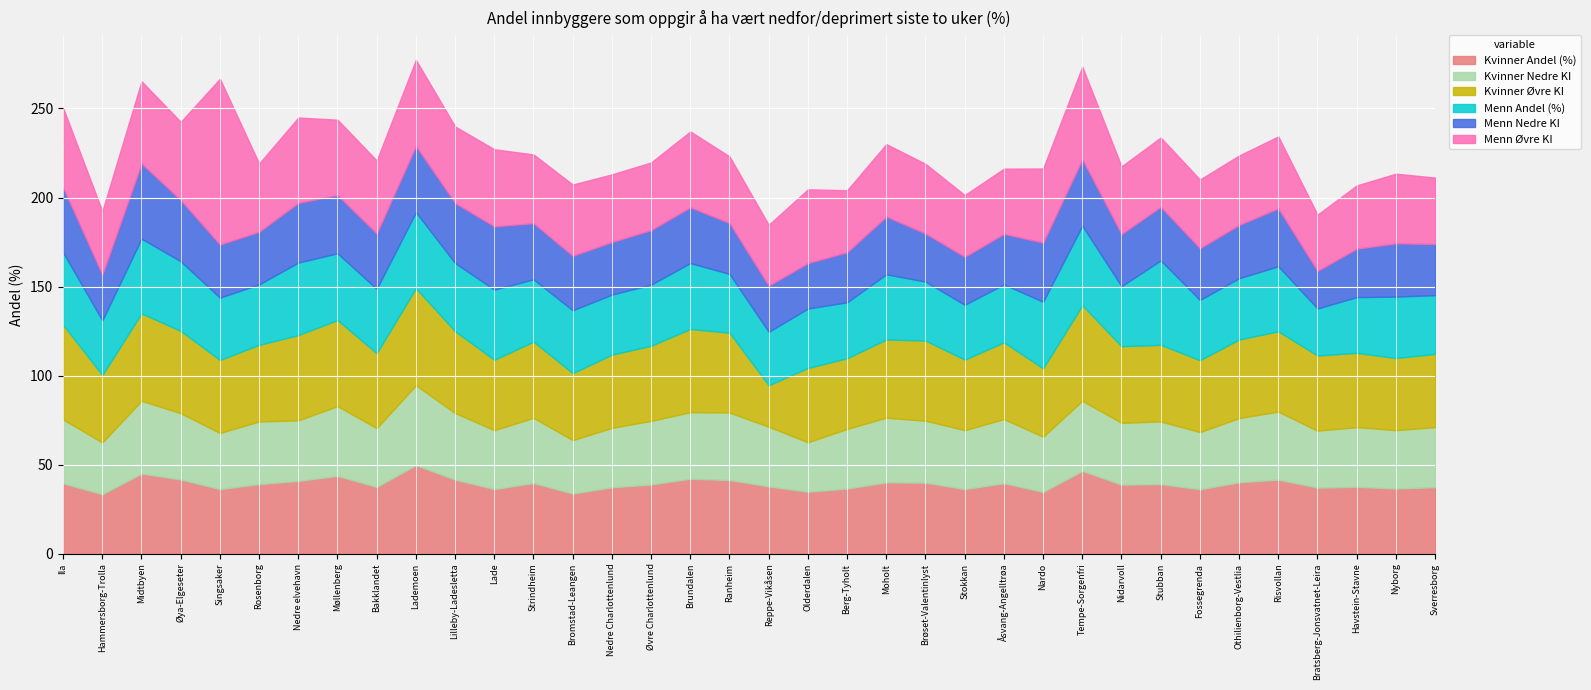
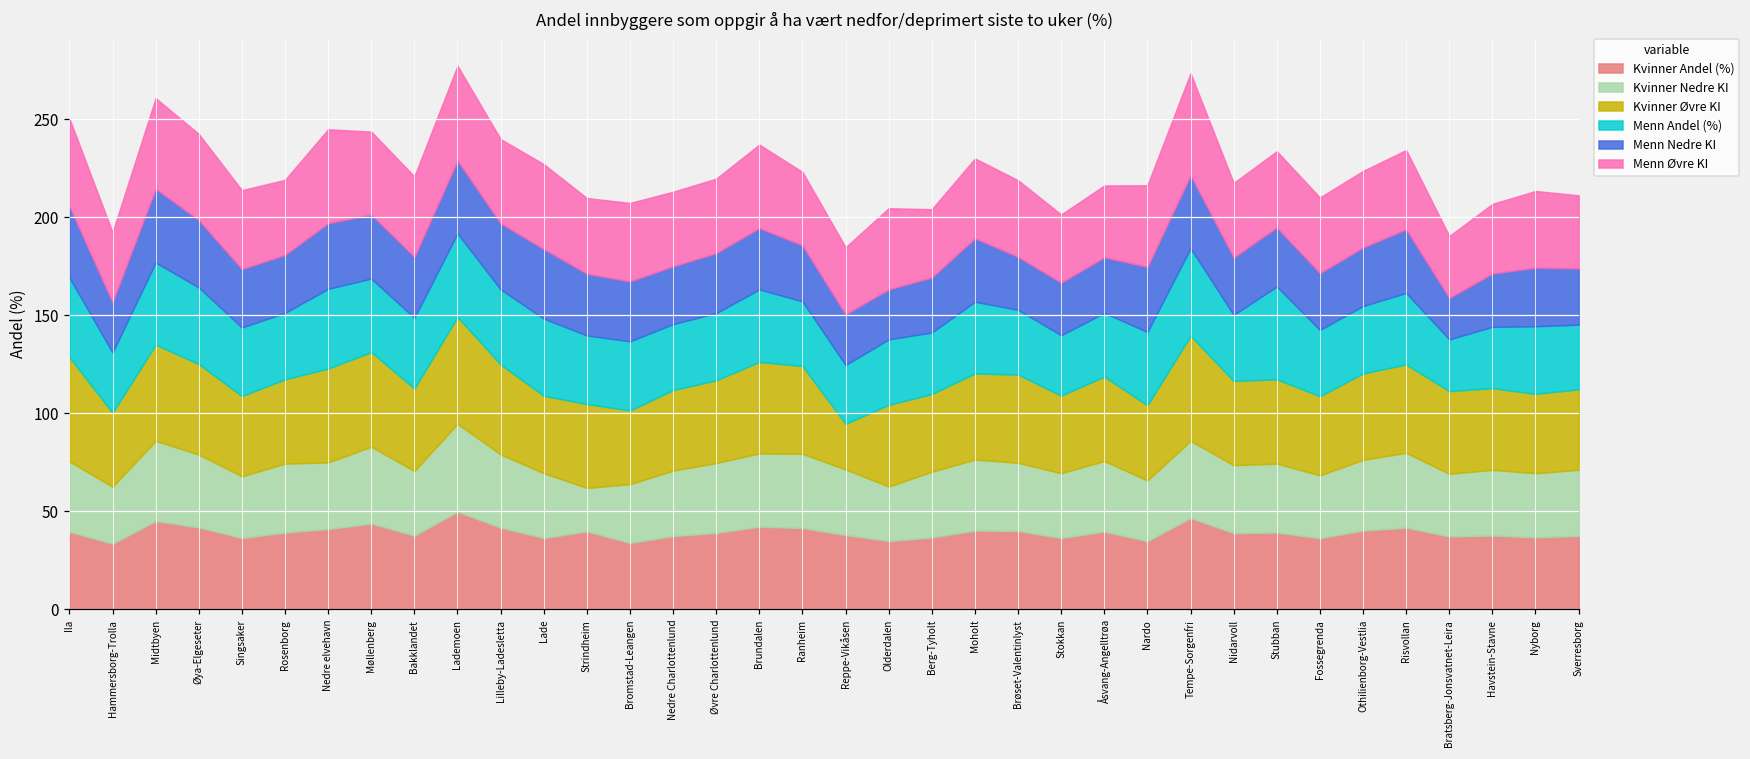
  {
    "Kvinner Nedre KI": {
      "Ila": 36,
      "Hammersborg-Trolla": 29,
      "Midtbyen": 41,
      "Øya-Elgeseter": 37,
      "Singsaker": 32,
      "Rosenborg": 35,
      "Nedre elvehavn": 34,
      "Møllenberg": 39,
      "Bakklandet": 33,
      "Lademoen": 45,
      "Lilleby-Ladesletta": 37,
      "Lade": 33,
-     "Strindheim": 37,
+     "Strindheim": 22,
      "Bromstad-Leangen": 30,
      "Nedre Charlottenlund": 33,
      "Øvre Charlottenlund": 36,
      "Brundalen": 37,
      "Ranheim": 38,
      "Reppe-Vikåsen": 34,
      "Olderdalen": 28,
      "Berg-Tyholt": 33,
      "Moholt": 36,
      "Brøset-Valentinlyst": 35,
      "Stokkan": 33,
      "Åsvang-Angelltrøa": 36,
      "Nardo": 31,
      "Tempe-Sorgenfri": 39,
      "Nidarvoll": 35,
      "Stubban": 35,
      "Fossegrenda": 32,
      "Othilienborg-Vestlia": 36,
      "Risvollan": 38,
      "Bratsberg-Jonsvatnet-Leira": 32,
      "Havstein-Stavne": 33,
      "Nyborg": 33,
      "Sverresborg": 34
    },
    "Menn Nedre KI": {
      "Ila": 36,
      "Hammersborg-Trolla": 26,
-     "Midtbyen": 42,
+     "Midtbyen": 38,
      "Øya-Elgeseter": 34,
      "Singsaker": 30,
      "Rosenborg": 30,
      "Nedre elvehavn": 34,
      "Møllenberg": 33,
      "Bakklandet": 31,
      "Lademoen": 37,
      "Lilleby-Ladesletta": 34,
      "Lade": 36,
      "Strindheim": 32,
      "Bromstad-Leangen": 31,
      "Nedre Charlottenlund": 30,
      "Øvre Charlottenlund": 31,
      "Brundalen": 31,
      "Ranheim": 29,
      "Reppe-Vikåsen": 26,
      "Olderdalen": 26,
      "Berg-Tyholt": 28,
      "Moholt": 32,
      "Brøset-Valentinlyst": 27,
      "Stokkan": 27,
      "Åsvang-Angelltrøa": 28,
      "Nardo": 33,
      "Tempe-Sorgenfri": 37,
      "Nidarvoll": 29,
      "Stubban": 30,
      "Fossegrenda": 29,
      "Othilienborg-Vestlia": 30,
      "Risvollan": 33,
      "Bratsberg-Jonsvatnet-Leira": 21,
      "Havstein-Stavne": 27,
      "Nyborg": 30,
      "Sverresborg": 29
    },
    "Menn Øvre KI": {
      "Ila": 45,
      "Hammersborg-Trolla": 36,
      "Midtbyen": 46,
      "Øya-Elgeseter": 44,
-     "Singsaker": 93,
+     "Singsaker": 40,
      "Rosenborg": 38,
      "Nedre elvehavn": 48,
      "Møllenberg": 42,
      "Bakklandet": 41,
      "Lademoen": 48,
      "Lilleby-Ladesletta": 43,
      "Lade": 43,
      "Strindheim": 39,
      "Bromstad-Leangen": 40,
      "Nedre Charlottenlund": 38,
      "Øvre Charlottenlund": 38,
      "Brundalen": 43,
      "Ranheim": 37,
      "Reppe-Vikåsen": 34,
      "Olderdalen": 41,
      "Berg-Tyholt": 35,
      "Moholt": 41,
      "Brøset-Valentinlyst": 39,
      "Stokkan": 35,
      "Åsvang-Angelltrøa": 37,
      "Nardo": 42,
      "Tempe-Sorgenfri": 52,
      "Nidarvoll": 38,
      "Stubban": 39,
      "Fossegrenda": 39,
      "Othilienborg-Vestlia": 39,
      "Risvollan": 40,
      "Bratsberg-Jonsvatnet-Leira": 32,
      "Havstein-Stavne": 36,
      "Nyborg": 39,
      "Sverresborg": 37
    }
  }
